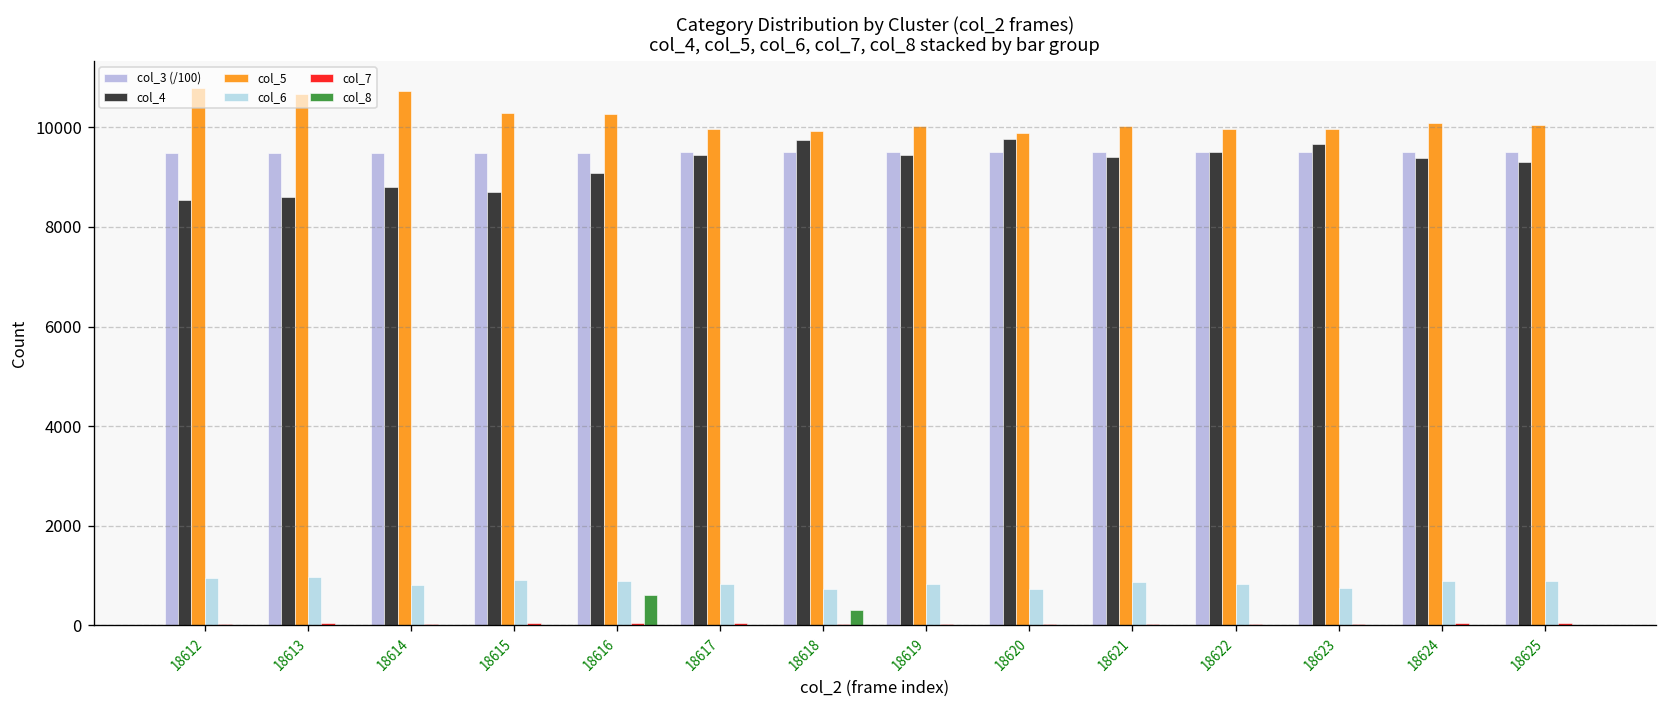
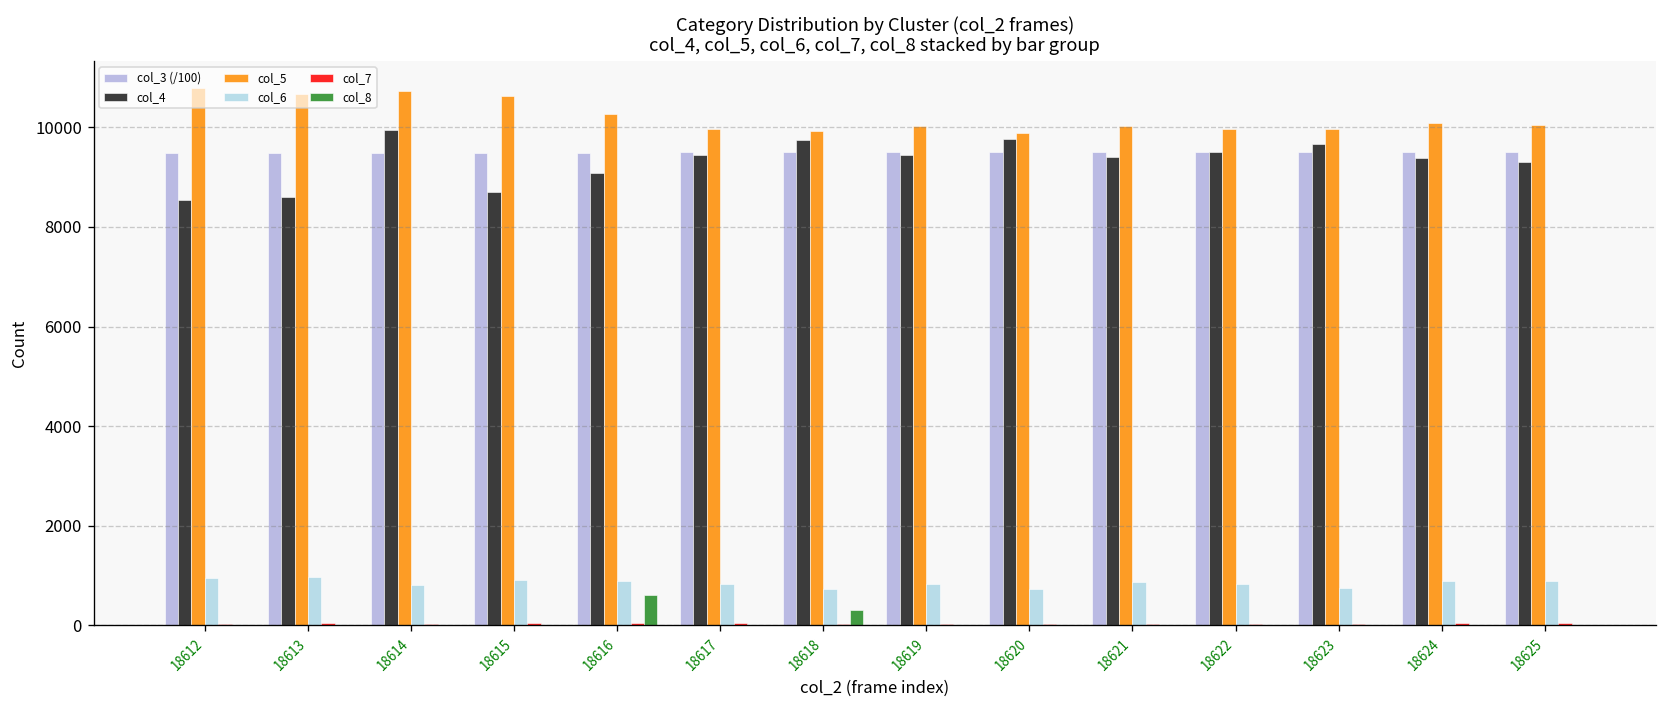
  {
    "col_4": {
      "18612": 8500,
      "18613": 8600,
-     "18614": 8800,
+     "18614": 9900,
      "18615": 8700,
      "18616": 9100,
      "18617": 9400,
      "18618": 9800,
      "18619": 9500,
      "18620": 9800,
      "18621": 9400,
      "18622": 9500,
      "18623": 9700,
      "18624": 9400,
      "18625": 9300
    },
    "col_5": {
      "18614": 10700,
-     "18615": 10300,
+     "18615": 10600,
      "18616": 10300,
      "18617": 10000,
      "18618": 9900,
      "18619": 10000,
      "18620": 9900,
      "18621": 10000,
      "18622": 10000,
      "18623": 10000,
      "18624": 10100,
      "18625": 10000
    },
    "col_8": {
      "18616": 600,
      "18618": 300
    }
  }
